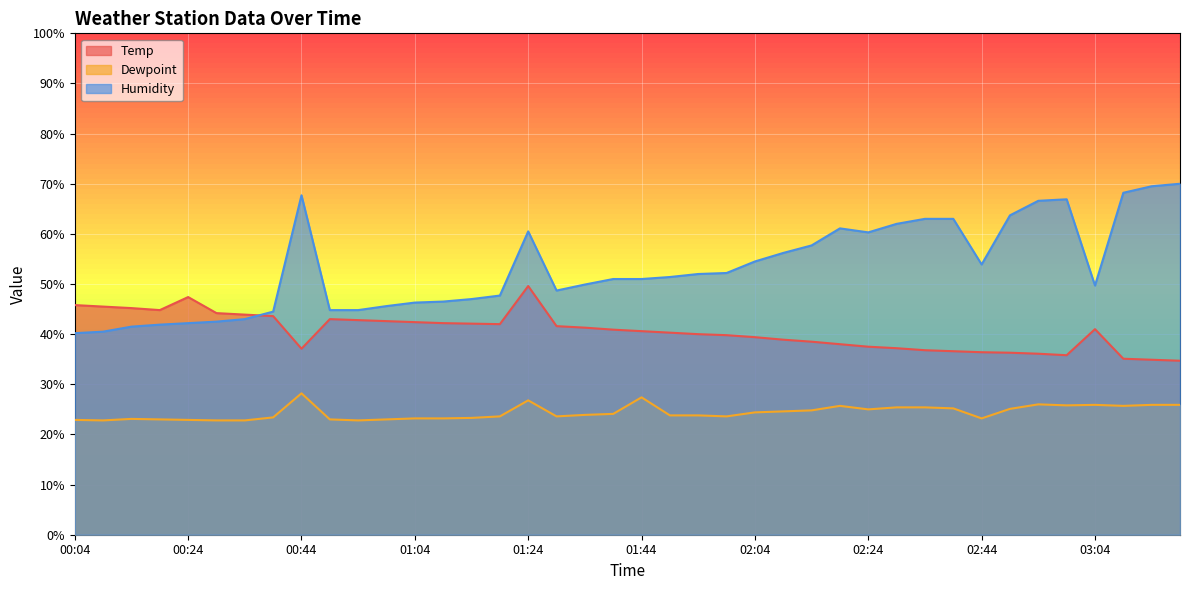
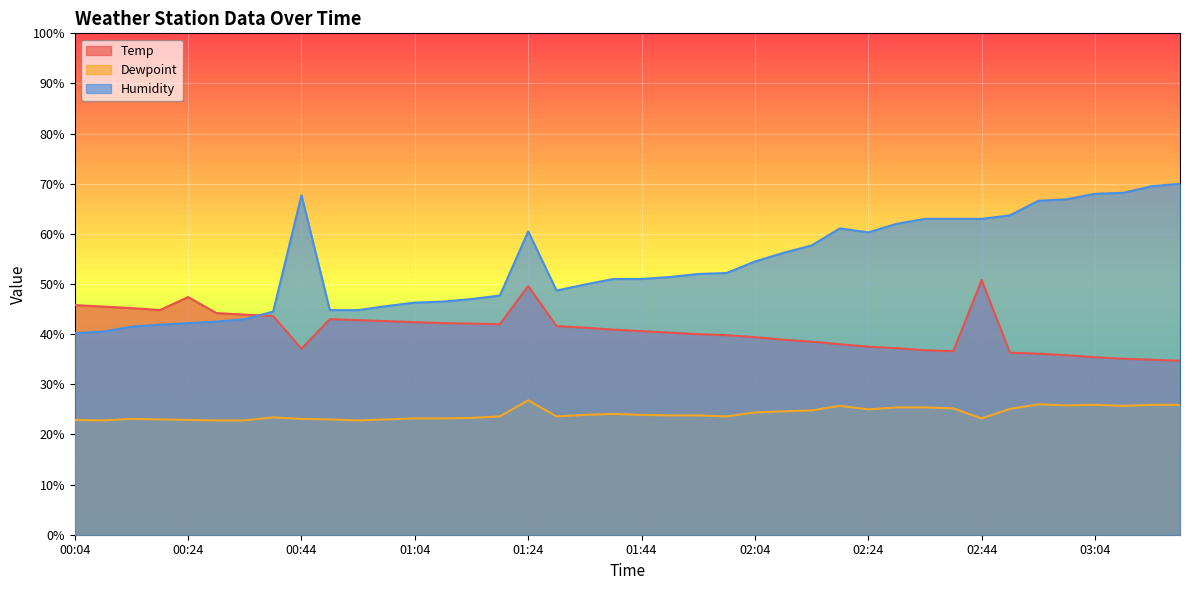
  {
    "Temp": {
      "00:04": "46%",
      "00:24": "47%",
      "00:44": "37%",
      "01:04": "42%",
      "01:24": "50%",
      "01:44": "41%",
      "02:04": "39%",
      "02:24": "38%",
-     "02:44": "36%",
-     "03:04": "41%"
+     "02:44": "51%",
+     "03:04": "35%"
    },
    "Dewpoint": {
      "00:04": "23%",
      "00:24": "23%",
-     "00:44": "28%",
+     "00:44": "23%",
      "01:04": "23%",
      "01:24": "27%",
-     "01:44": "27%",
+     "01:44": "24%",
      "02:04": "24%",
      "02:24": "25%",
      "02:44": "23%",
      "03:04": "26%"
    },
    "Humidity": {
      "00:04": "40%",
      "00:24": "42%",
      "00:44": "68%",
      "01:04": "46%",
      "01:24": "61%",
      "01:44": "51%",
      "02:04": "55%",
      "02:24": "60%",
-     "02:44": "54%",
-     "03:04": "50%"
+     "02:44": "63%",
+     "03:04": "68%"
    }
  }
